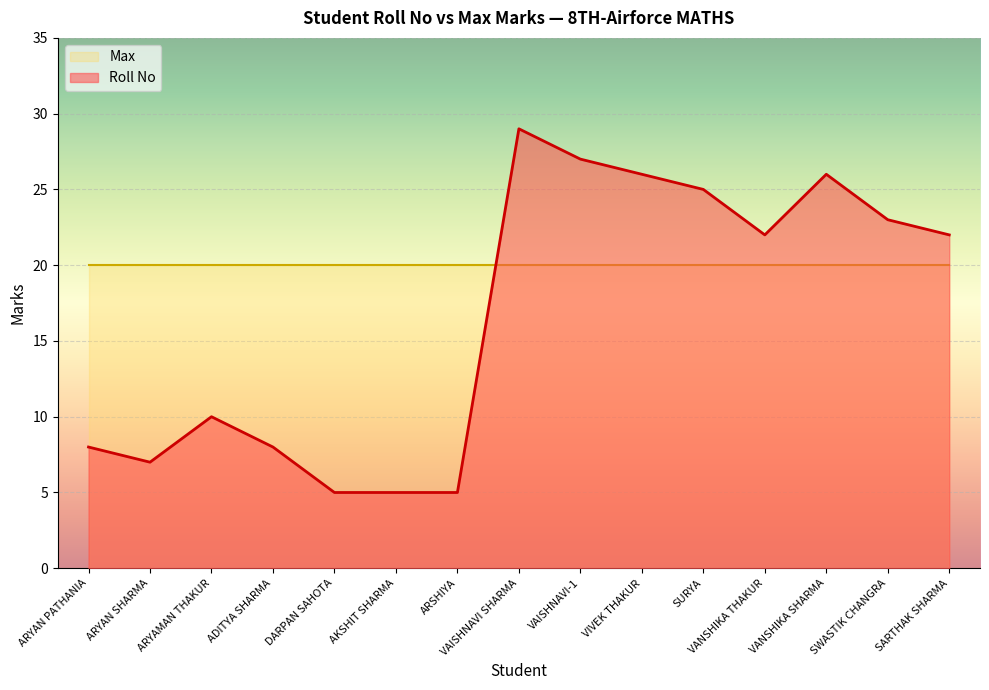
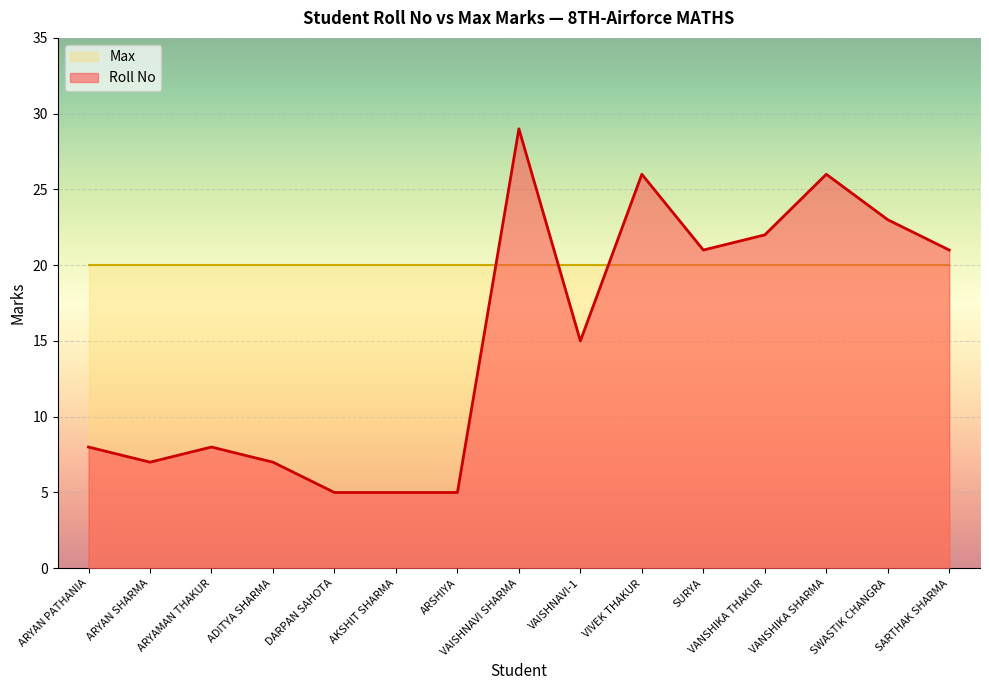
  {
    "Max": {
      "ARYAN PATHANIA": 20,
      "ARYAN SHARMA": 20,
      "ARYAMAN THAKUR": 20,
      "ADITYA SHARMA": 20,
      "DARPAN SAHOTA": 20,
      "AKSHIT SHARMA": 20,
      "ARSHIYA": 20,
      "VAISHNAVI SHARMA": 20,
      "VAISHNAVI-1": 20,
      "VIVEK THAKUR": 20,
      "SURYA": 20,
      "VANSHIKA THAKUR": 20,
      "VANSHIKA SHARMA": 20,
      "SWASTIK CHANGRA": 20,
      "SARTHAK SHARMA": 20
    },
    "Roll No": {
      "ARYAN PATHANIA": 8,
      "ARYAN SHARMA": 7,
-     "ARYAMAN THAKUR": 10,
-     "ADITYA SHARMA": 8,
+     "ARYAMAN THAKUR": 8,
+     "ADITYA SHARMA": 7,
      "DARPAN SAHOTA": 5,
      "AKSHIT SHARMA": 5,
      "ARSHIYA": 5,
      "VAISHNAVI SHARMA": 29,
-     "VAISHNAVI-1": 27,
+     "VAISHNAVI-1": 15,
      "VIVEK THAKUR": 26,
-     "SURYA": 25,
+     "SURYA": 21,
      "VANSHIKA THAKUR": 22,
      "VANSHIKA SHARMA": 26,
      "SWASTIK CHANGRA": 23,
-     "SARTHAK SHARMA": 22
+     "SARTHAK SHARMA": 21
    }
  }
